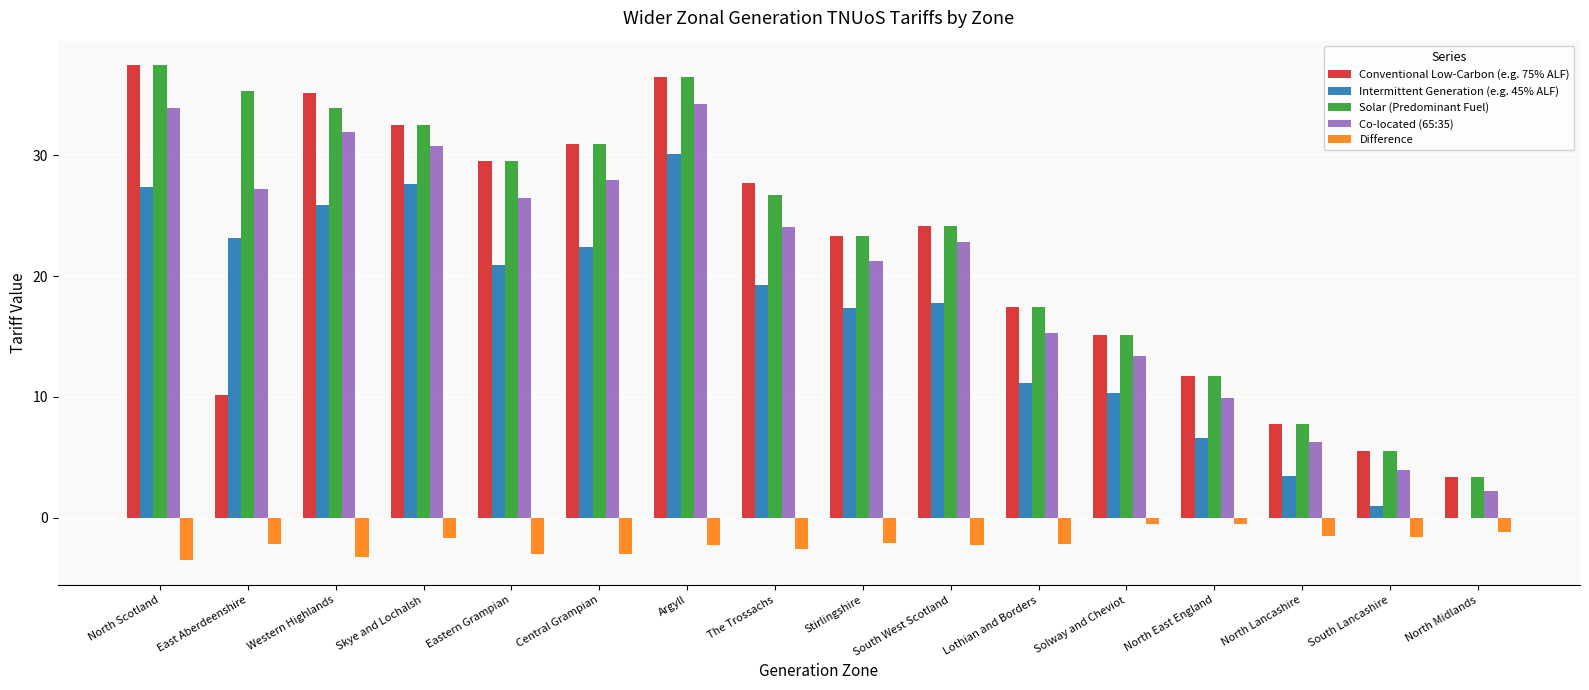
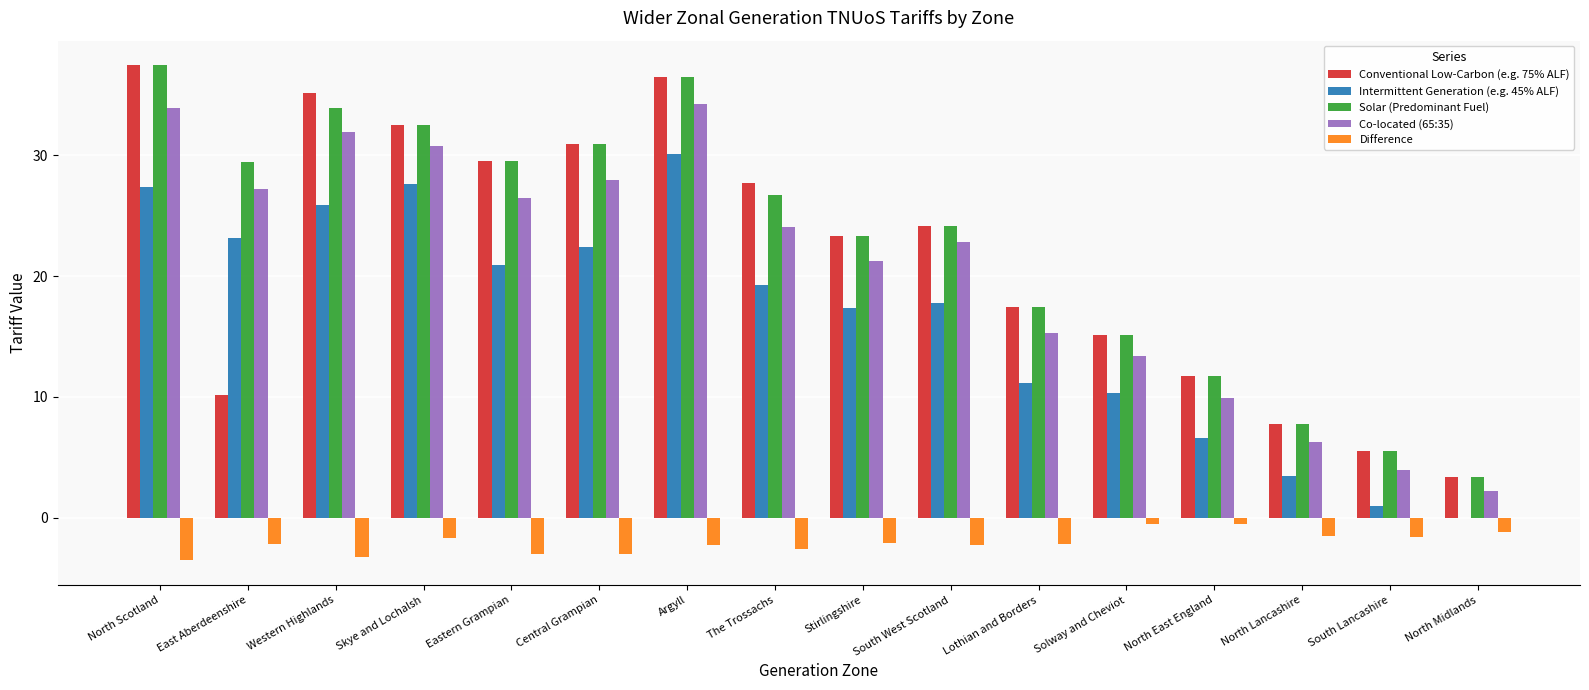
  {
    "Conventional Low-Carbon (e.g. 75% ALF)": {
      "North Scotland": 37.4,
      "East Aberdeenshire": 10.2,
      "Western Highlands": 35.1,
      "Skye and Lochalsh": 32.5,
      "Eastern Grampian": 29.5,
      "Central Grampian": 30.9,
      "Argyll": 36.5,
      "The Trossachs": 27.7,
      "Stirlingshire": 23.3,
      "South West Scotland": 24.1,
      "Lothian and Borders": 17.5,
      "Solway and Cheviot": 15.1,
      "North East England": 11.7,
      "North Lancashire": 7.7,
      "South Lancashire": 5.5,
      "North Midlands": 3.4
    },
    "Intermittent Generation (e.g. 45% ALF)": {
      "North Scotland": 27.3,
      "East Aberdeenshire": 23.1,
      "Western Highlands": 25.9,
      "Skye and Lochalsh": 27.6,
      "Eastern Grampian": 20.9,
      "Central Grampian": 22.4,
      "Argyll": 30.1,
      "The Trossachs": 19.2,
      "Stirlingshire": 17.4,
      "South West Scotland": 17.8,
      "Lothian and Borders": 11.2,
      "Solway and Cheviot": 10.3,
      "North East England": 6.6,
      "North Lancashire": 3.5,
      "South Lancashire": 1.0
    },
    "Solar (Predominant Fuel)": {
      "North Scotland": 37.4,
-     "East Aberdeenshire": 35.3,
+     "East Aberdeenshire": 29.4,
      "Western Highlands": 33.9,
      "Skye and Lochalsh": 32.5,
      "Eastern Grampian": 29.5,
      "Central Grampian": 30.9,
      "Argyll": 36.5,
      "The Trossachs": 26.7,
      "Stirlingshire": 23.3,
      "South West Scotland": 24.1,
      "Lothian and Borders": 17.5,
      "Solway and Cheviot": 15.1,
      "North East England": 11.7,
      "North Lancashire": 7.7,
      "South Lancashire": 5.5,
      "North Midlands": 3.4
    },
    "Co-located (65:35)": {
      "North Scotland": 33.9,
      "East Aberdeenshire": 27.2,
      "Western Highlands": 31.9,
      "Skye and Lochalsh": 30.8,
      "Eastern Grampian": 26.5,
      "Central Grampian": 27.9,
      "Argyll": 34.3,
      "The Trossachs": 24.1,
      "Stirlingshire": 21.2,
      "South West Scotland": 22.8,
      "Lothian and Borders": 15.3,
      "Solway and Cheviot": 13.4,
      "North East England": 9.9,
      "North Lancashire": 6.2,
      "South Lancashire": 3.9,
      "North Midlands": 2.2
    },
    "Difference": {
      "North Scotland": -3.5,
      "East Aberdeenshire": -2.2,
      "Western Highlands": -3.2,
      "Skye and Lochalsh": -1.7,
      "Eastern Grampian": -3.0,
      "Central Grampian": -3.0,
      "Argyll": -2.2,
      "The Trossachs": -2.6,
      "Stirlingshire": -2.1,
      "South West Scotland": -2.2,
      "Lothian and Borders": -2.2,
      "Solway and Cheviot": -0.5,
      "North East England": -0.5,
      "North Lancashire": -1.5,
      "South Lancashire": -1.6,
      "North Midlands": -1.2
    }
  }
